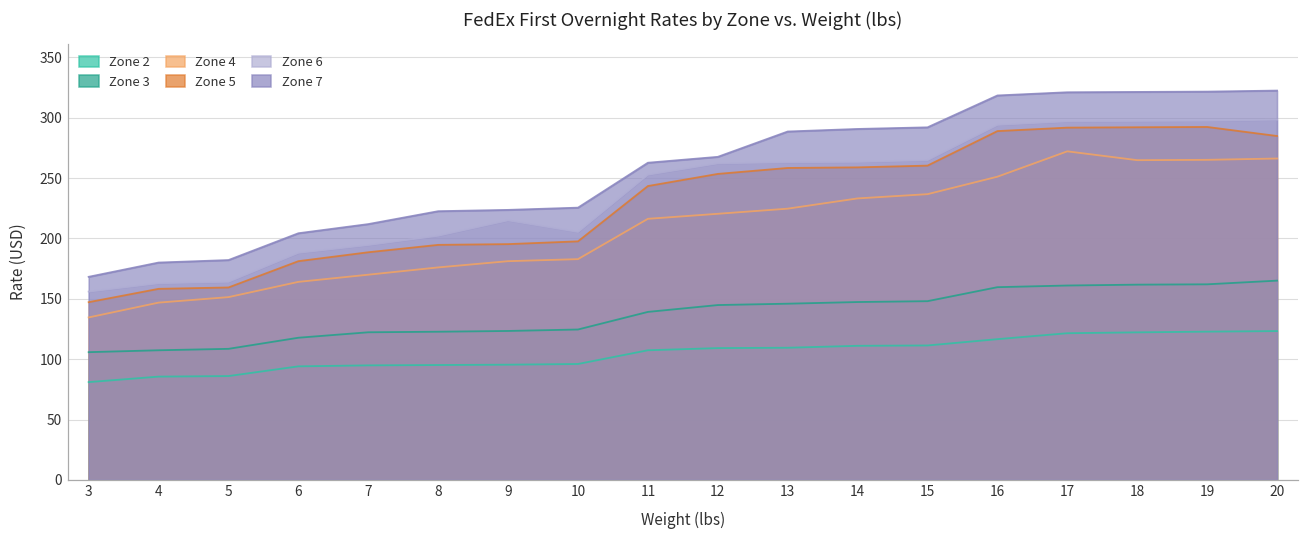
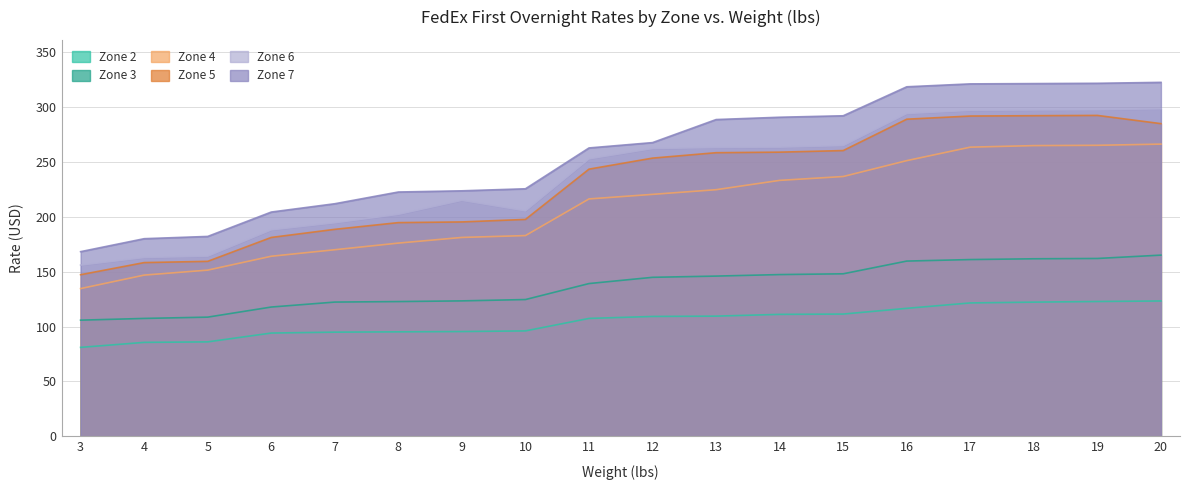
  {
    "Zone 4": {
      "3": 135,
      "4": 147,
      "5": 151,
      "6": 164,
      "7": 170,
      "8": 176,
      "9": 181,
      "10": 183,
      "11": 216,
      "12": 220,
      "13": 225,
      "14": 233,
      "15": 237,
      "16": 251,
-     "17": 272,
+     "17": 263,
      "18": 265,
      "19": 265,
      "20": 266
    },
    "Zone 5": {
      "3": 147,
      "4": 158,
      "5": 159,
      "6": 181,
      "7": 189,
      "8": 195,
      "9": 195,
      "10": 198,
      "11": 243,
      "12": 253,
      "13": 258,
      "14": 259,
      "15": 260,
      "16": 289,
      "17": 292,
      "18": 292,
      "19": 292,
      "20": 285
    },
    "Zone 6": {
      "3": 156,
      "4": 163,
      "5": 164,
      "6": 188,
      "7": 195,
      "8": 202,
      "9": 215,
      "10": 205,
      "11": 253,
      "12": 262,
      "13": 263,
      "14": 263,
      "15": 265,
      "16": 294,
      "17": 297,
      "18": 297,
      "19": 298,
      "20": 298
    },
    "Zone 7": {
      "3": 168,
      "4": 180,
      "5": 182,
      "6": 204,
      "7": 212,
      "8": 223,
      "9": 224,
      "10": 225,
      "11": 263,
      "12": 268,
      "13": 289,
      "14": 291,
      "15": 292,
      "16": 318,
      "17": 321,
      "18": 321,
      "19": 322,
      "20": 322
    }
  }
